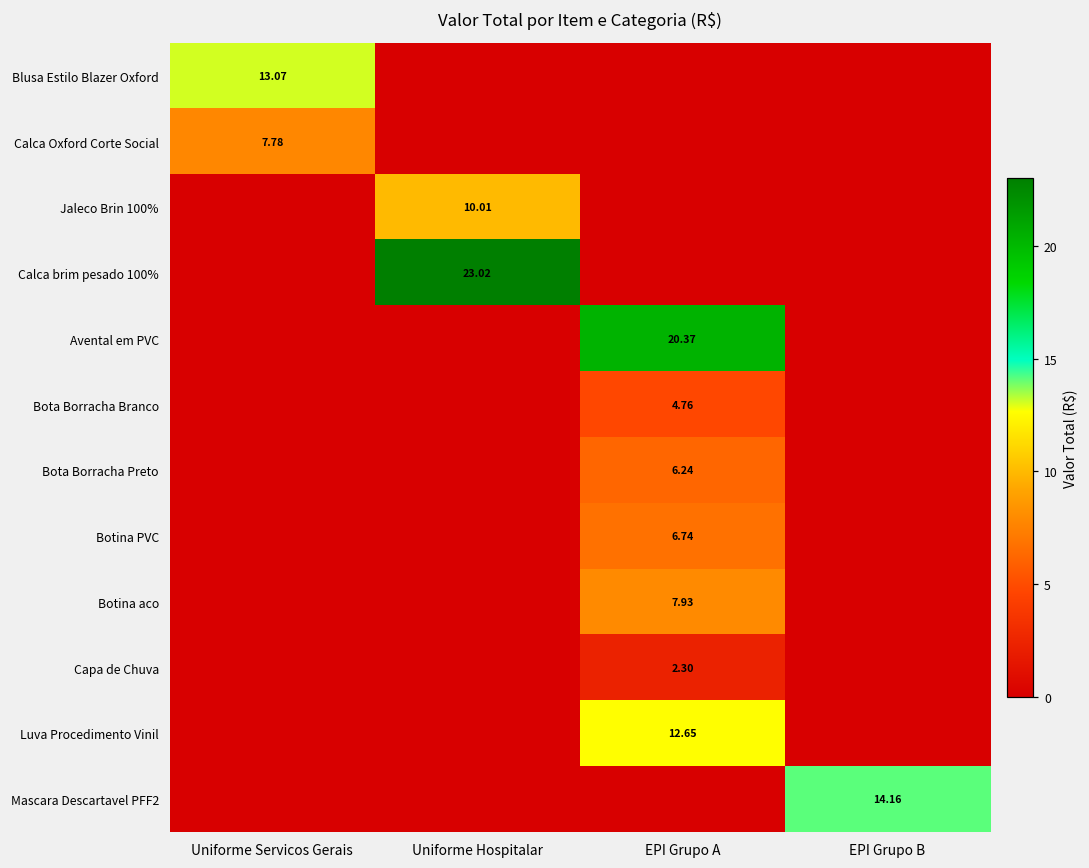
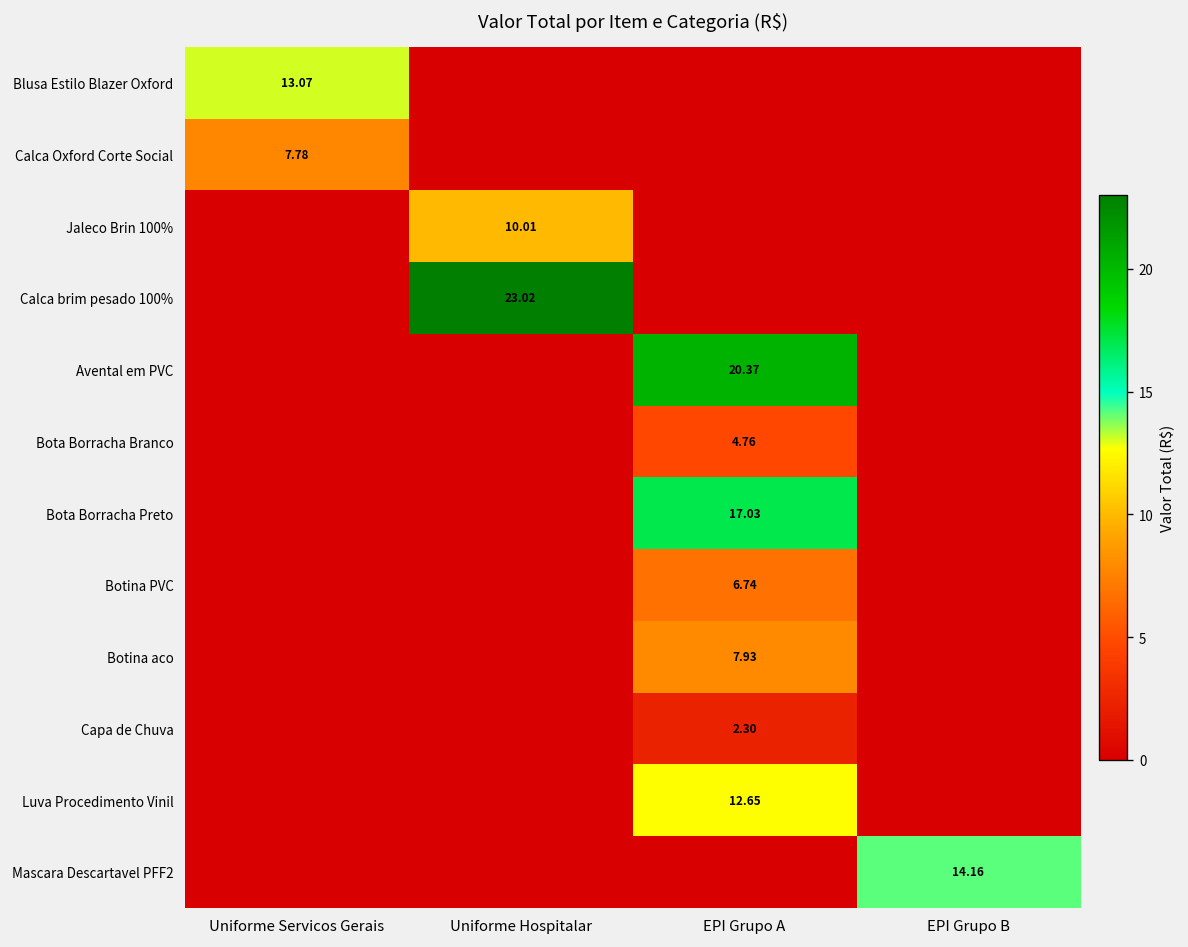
  {
    "Blusa Estilo Blazer Oxford": {
      "Uniforme Servicos Gerais": 13.07
    },
    "Calca Oxford Corte Social": {
      "Uniforme Servicos Gerais": 7.78
    },
    "Jaleco Brin 100%": {
      "Uniforme Hospitalar": 10.01
    },
    "Calca brim pesado 100%": {
      "Uniforme Hospitalar": 23.02
    },
    "Avental em PVC": {
      "EPI Grupo A": 20.37
    },
    "Bota Borracha Branco": {
      "EPI Grupo A": 4.76
    },
    "Bota Borracha Preto": {
-     "EPI Grupo A": 6.24
+     "EPI Grupo A": 17.03
    },
    "Botina PVC": {
      "EPI Grupo A": 6.74
    },
    "Botina aco": {
      "EPI Grupo A": 7.93
    },
    "Capa de Chuva": {
      "EPI Grupo A": 2.30
    },
    "Luva Procedimento Vinil": {
      "EPI Grupo A": 12.65
    },
    "Mascara Descartavel PFF2": {
      "EPI Grupo B": 14.16
    }
  }
